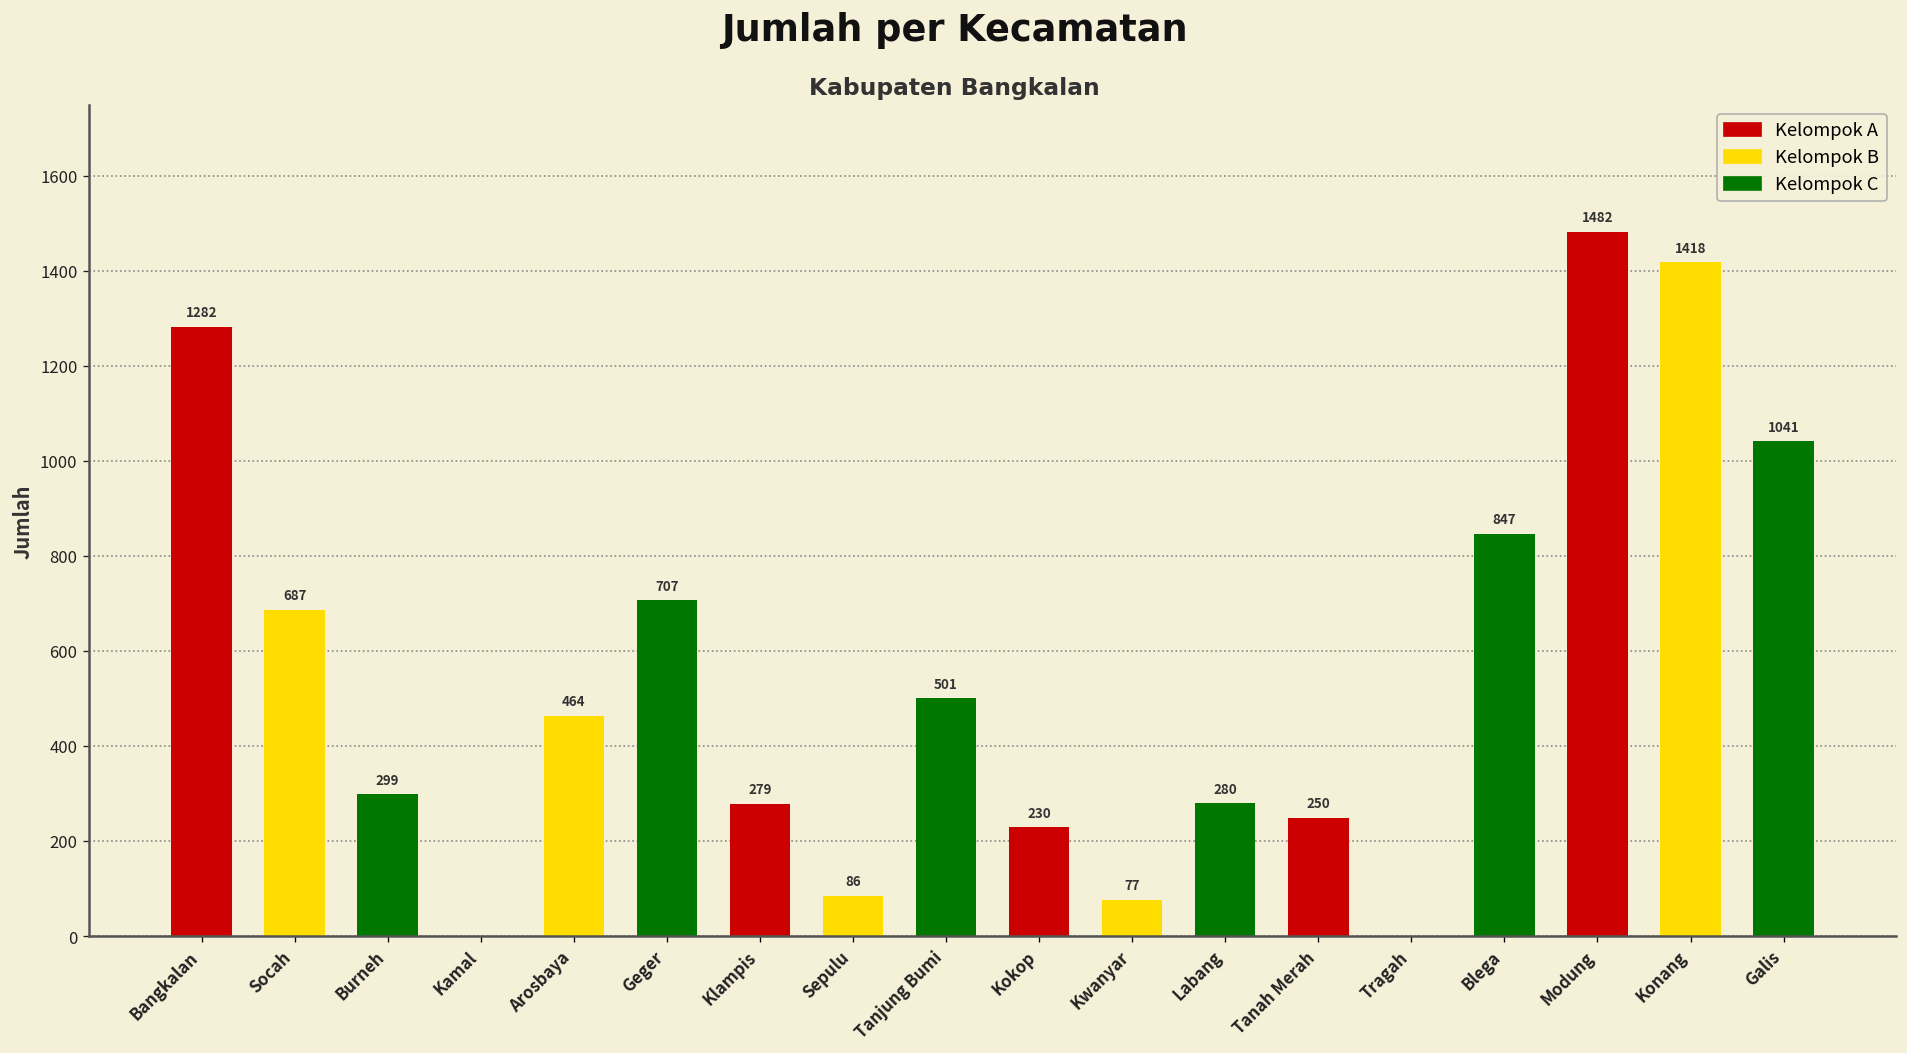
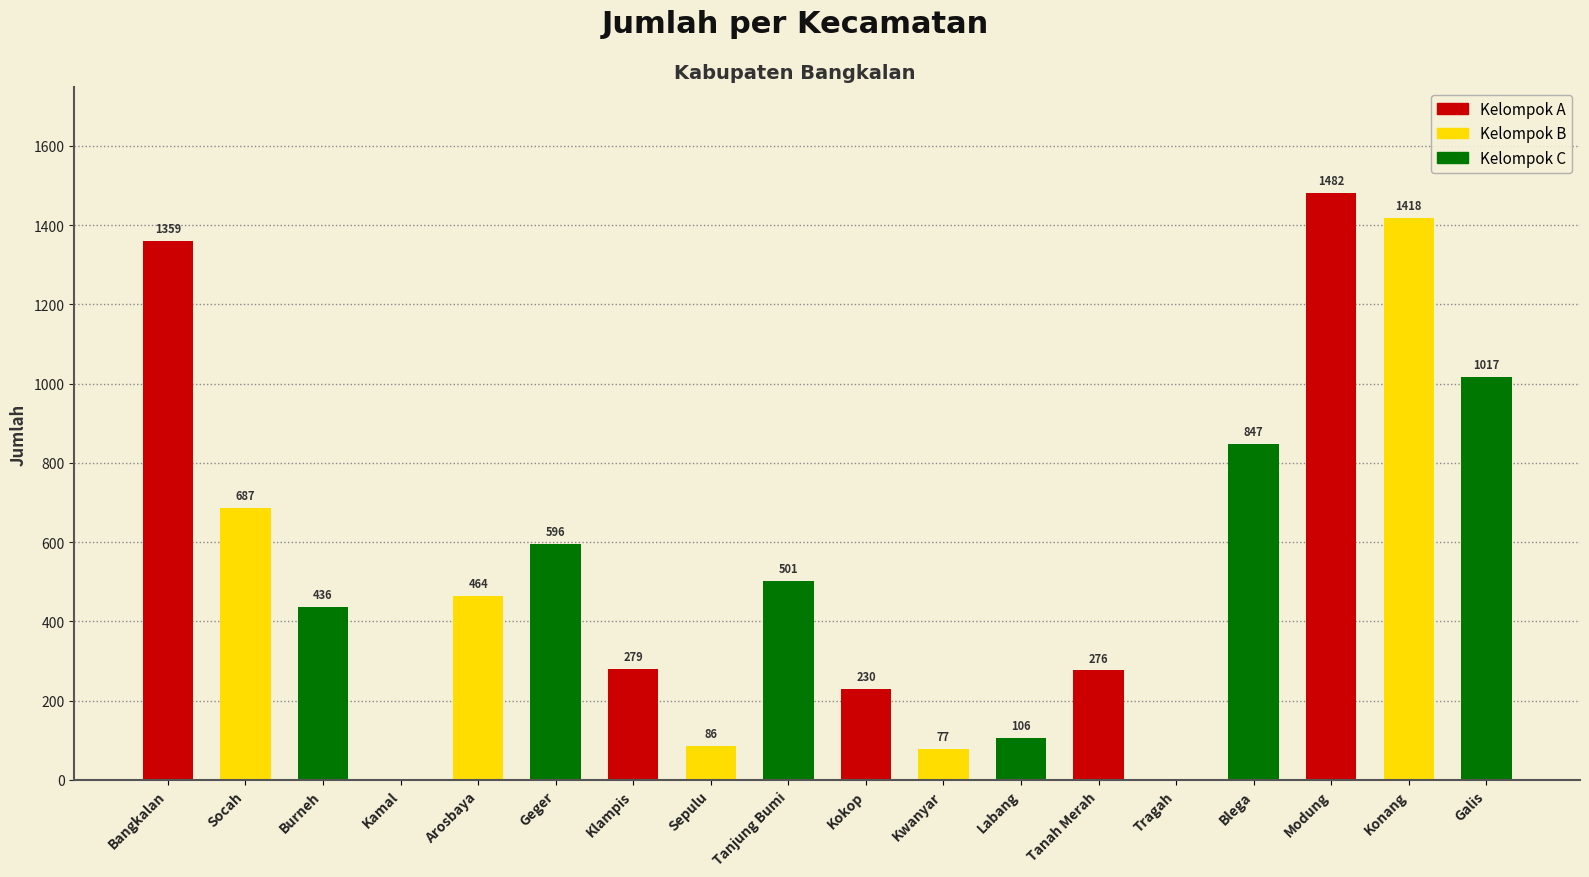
  {
-   "Bangkalan": 1282,
+   "Bangkalan": 1359,
    "Socah": 687,
-   "Burneh": 299,
+   "Burneh": 436,
    "Arosbaya": 464,
-   "Geger": 707,
+   "Geger": 596,
    "Klampis": 279,
    "Sepulu": 86,
    "Tanjung Bumi": 501,
    "Kokop": 230,
    "Kwanyar": 77,
-   "Labang": 280,
-   "Tanah Merah": 250,
+   "Labang": 106,
+   "Tanah Merah": 276,
    "Blega": 847,
    "Modung": 1482,
    "Konang": 1418,
-   "Galis": 1041
+   "Galis": 1017
  }
